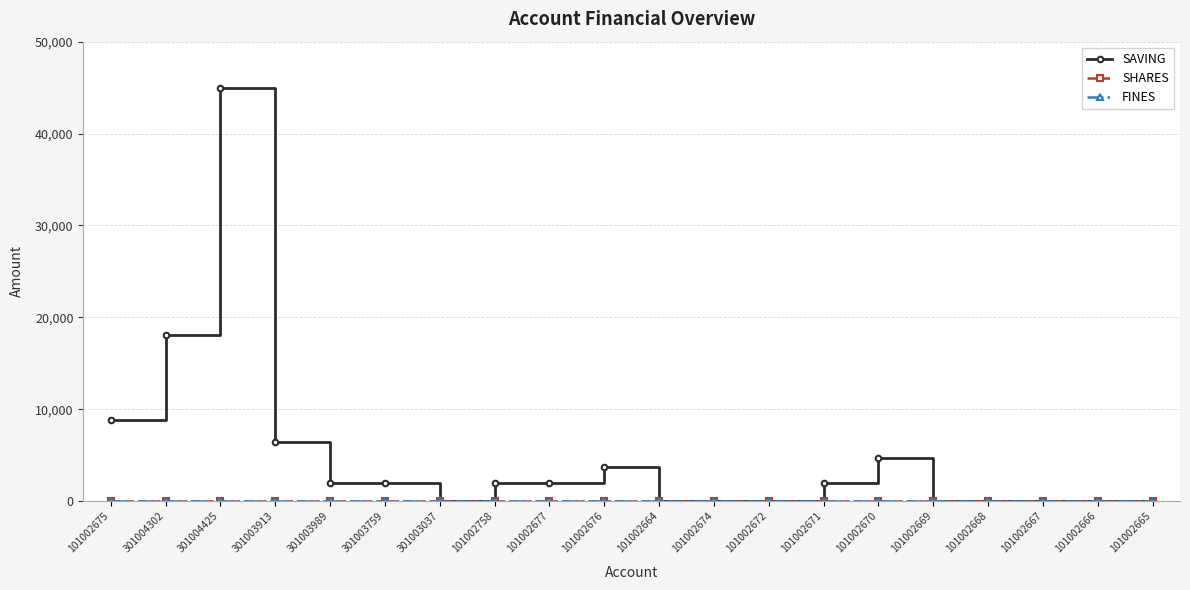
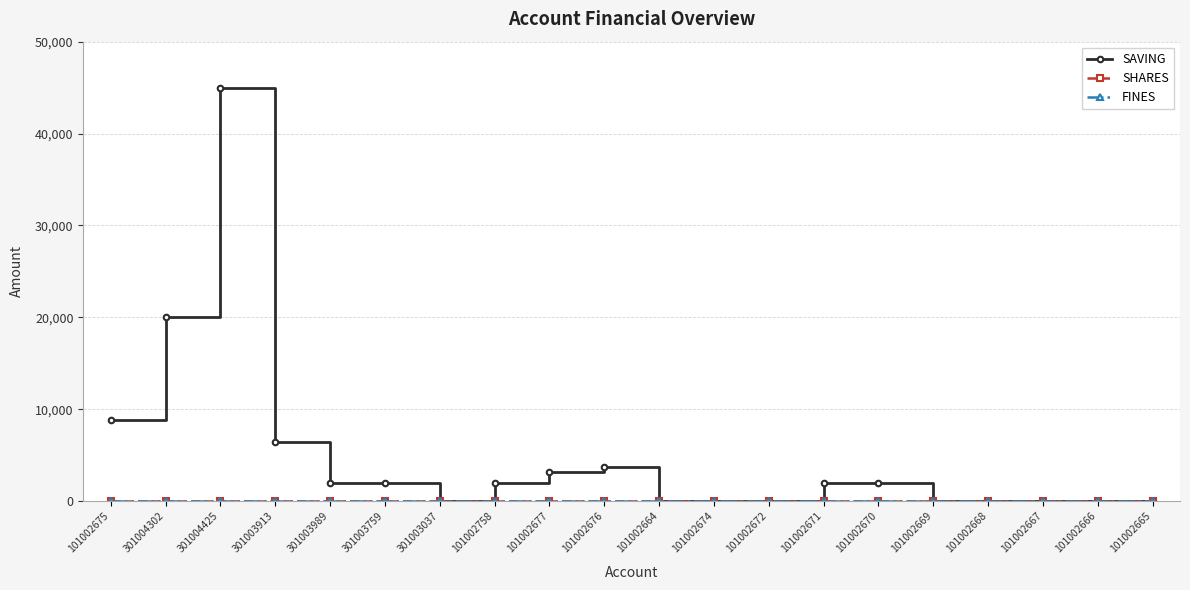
  {
    "SAVING": {
      "101002675": "9,000",
-     "301004302": "18,000",
+     "301004302": "20,000",
      "301004425": "45,000",
      "301003913": "6,000",
      "301003989": "2,000",
      "301003759": "2,000",
      "101002758": "2,000",
-     "101002677": "2,000",
+     "101002677": "3,000",
      "101002676": "4,000",
      "101002671": "2,000",
-     "101002670": "5,000"
+     "101002670": "2,000"
    },
    "FINES": {
      "101002675": "0",
      "301004302": "0",
      "301004425": "0",
      "301003913": "0",
      "301003989": "0",
      "301003759": "0",
      "101002758": "0",
      "101002677": "0",
      "101002676": "0",
      "101002671": "0",
      "101002670": "0"
    }
  }
